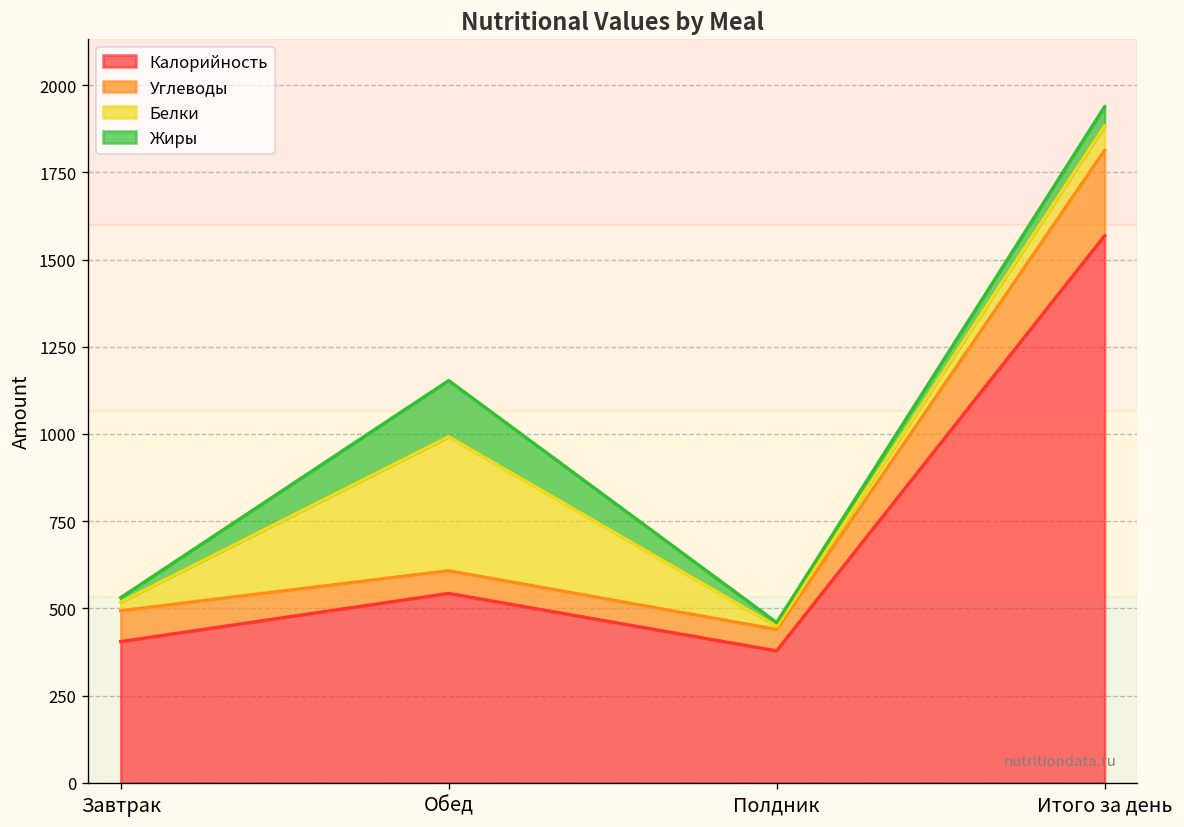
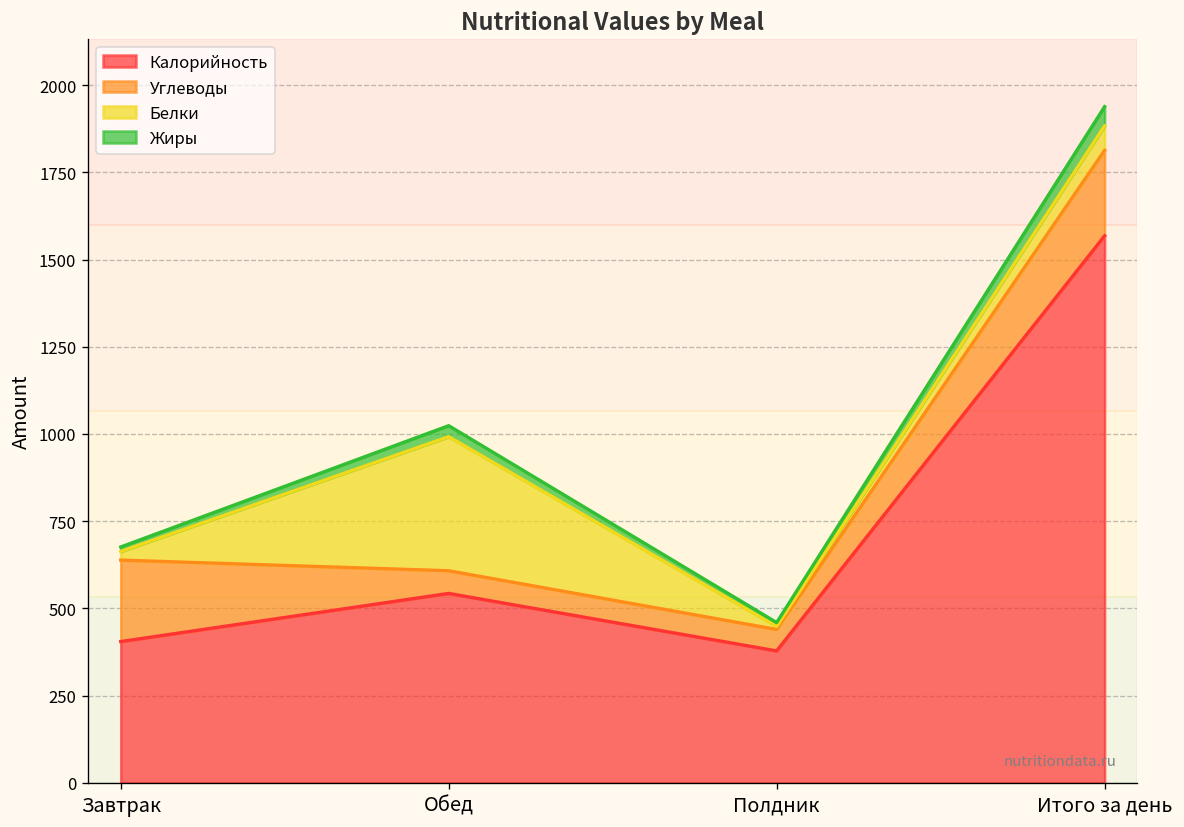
  {
    "Калорийность": {
      "Завтрак": 410,
      "Обед": 540,
      "Полдник": 380,
      "Итого за день": 1570
    },
    "Углеводы": {
-     "Завтрак": 90,
+     "Завтрак": 230,
      "Обед": 70,
      "Полдник": 60,
      "Итого за день": 240
    },
    "Белки": {
      "Завтрак": 20,
      "Обед": 380,
      "Полдник": 10,
      "Итого за день": 70
    },
    "Жиры": {
      "Завтрак": 10,
-     "Обед": 160,
+     "Обед": 30,
      "Полдник": 10,
      "Итого за день": 60
    }
  }
